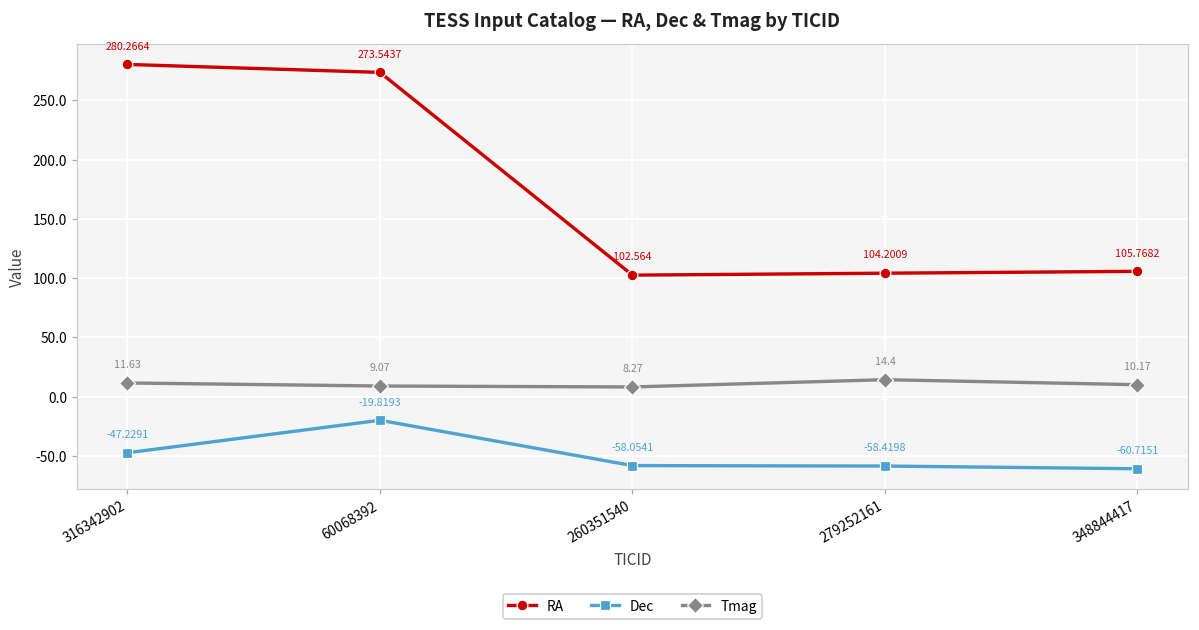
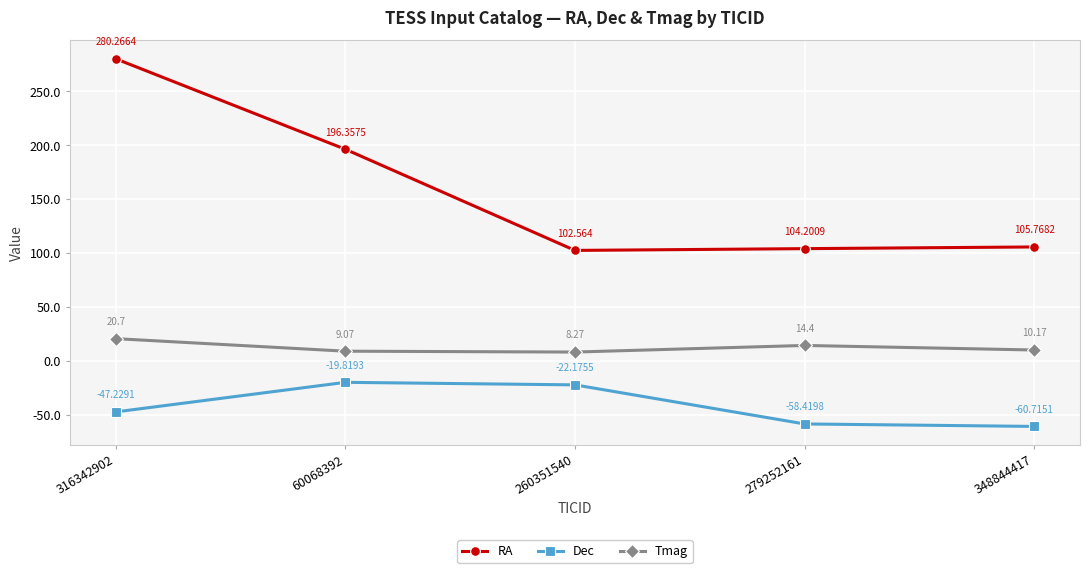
  {
    "RA": {
      "316342902": 280.2664,
-     "60068392": 273.5437,
+     "60068392": 196.3575,
      "260351540": 102.564,
      "279252161": 104.2009,
      "348844417": 105.7682
    },
    "Dec": {
      "316342902": -47.2291,
      "60068392": -19.8193,
-     "260351540": -58.0541,
+     "260351540": -22.1755,
      "279252161": -58.4198,
      "348844417": -60.7151
    },
    "Tmag": {
-     "316342902": 11.63,
+     "316342902": 20.7,
      "60068392": 9.07,
      "260351540": 8.27,
      "279252161": 14.4,
      "348844417": 10.17
    }
  }
